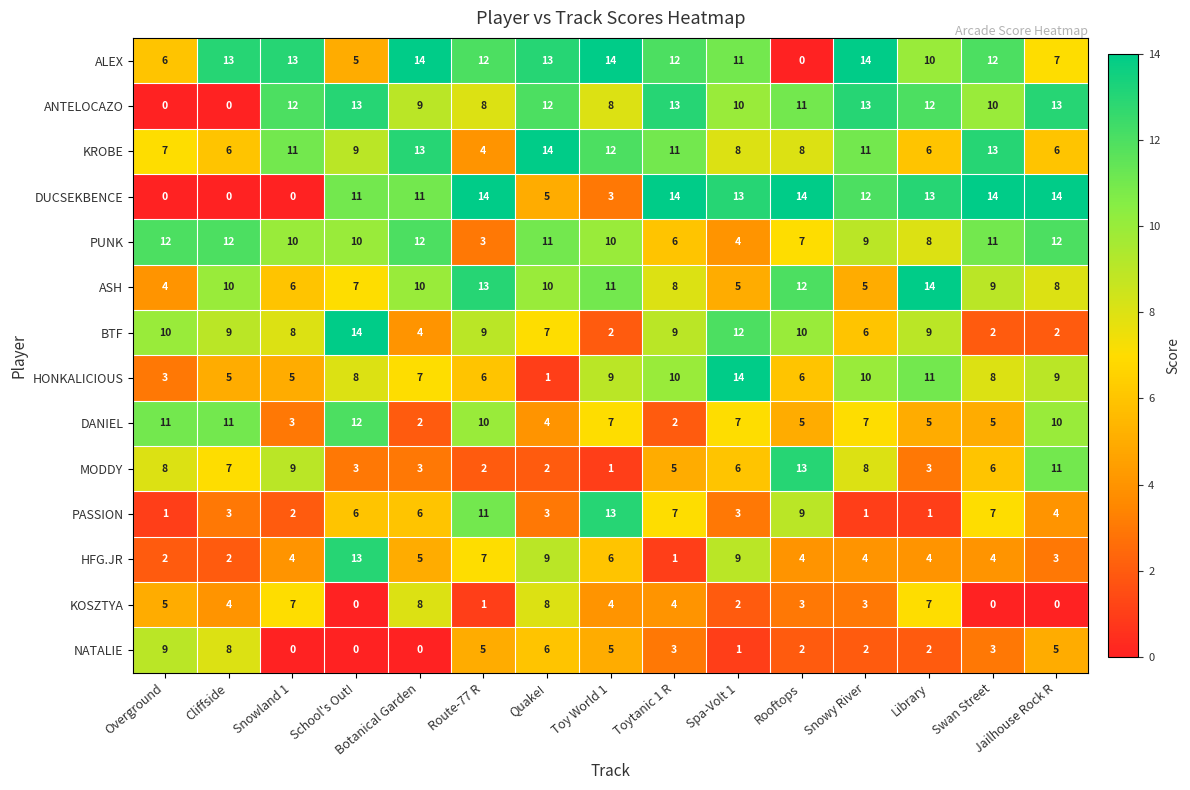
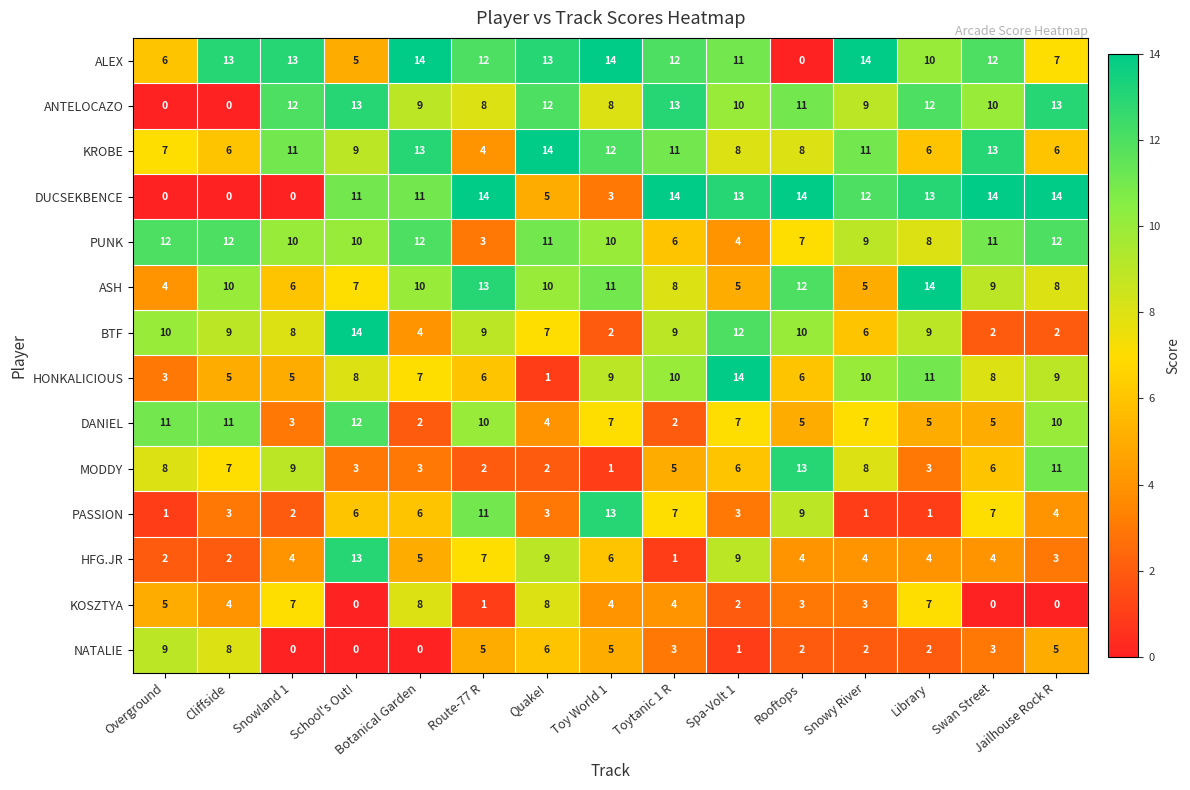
  {
    "ANTELOCAZO": {
      "Overground": 0,
      "Cliffside": 0,
      "Snowland 1": 12,
      "School's Out!": 13,
      "Botanical Garden": 9,
      "Route-77 R": 8,
      "Quake!": 12,
      "Toy World 1": 8,
      "Toytanic 1 R": 13,
      "Spa-Volt 1": 10,
      "Rooftops": 11,
-     "Snowy River": 13,
+     "Snowy River": 9,
      "Library": 12,
      "Swan Street": 10,
      "Jailhouse Rock R": 13
    }
  }
